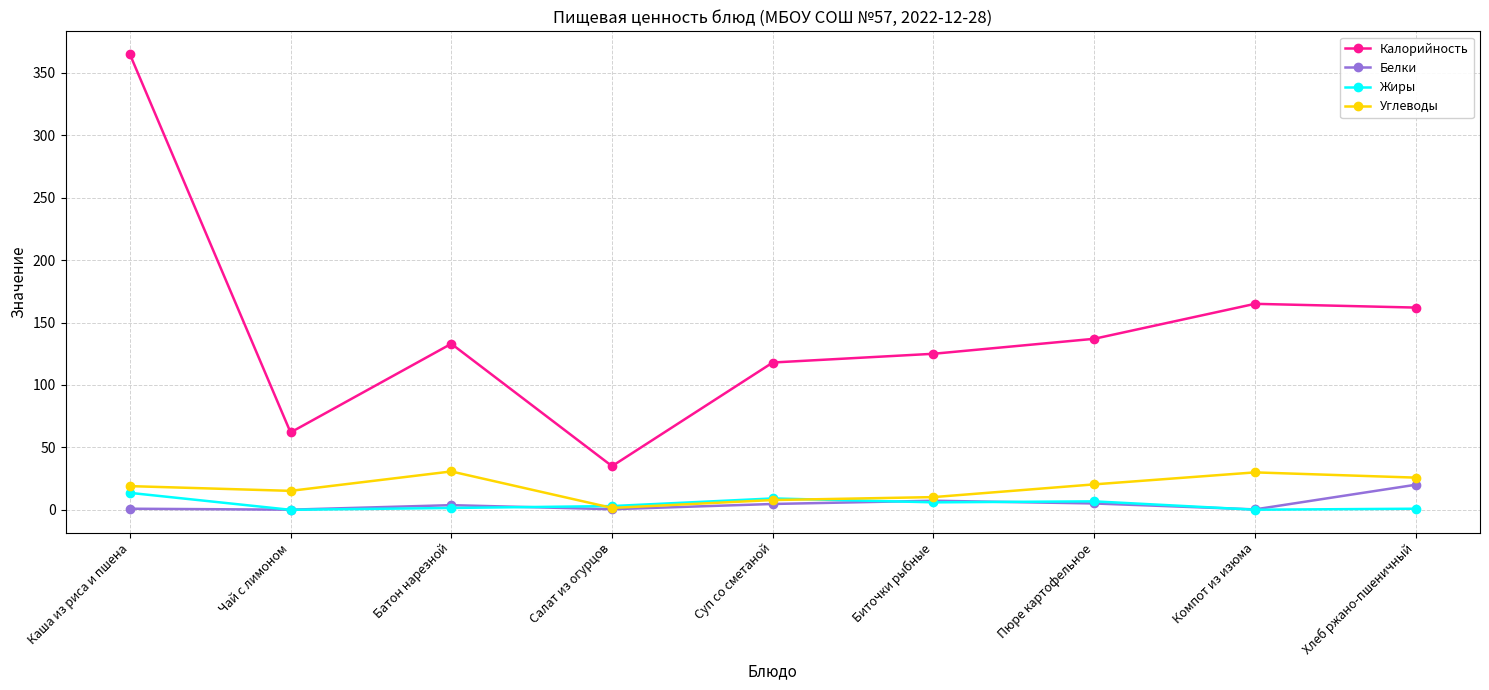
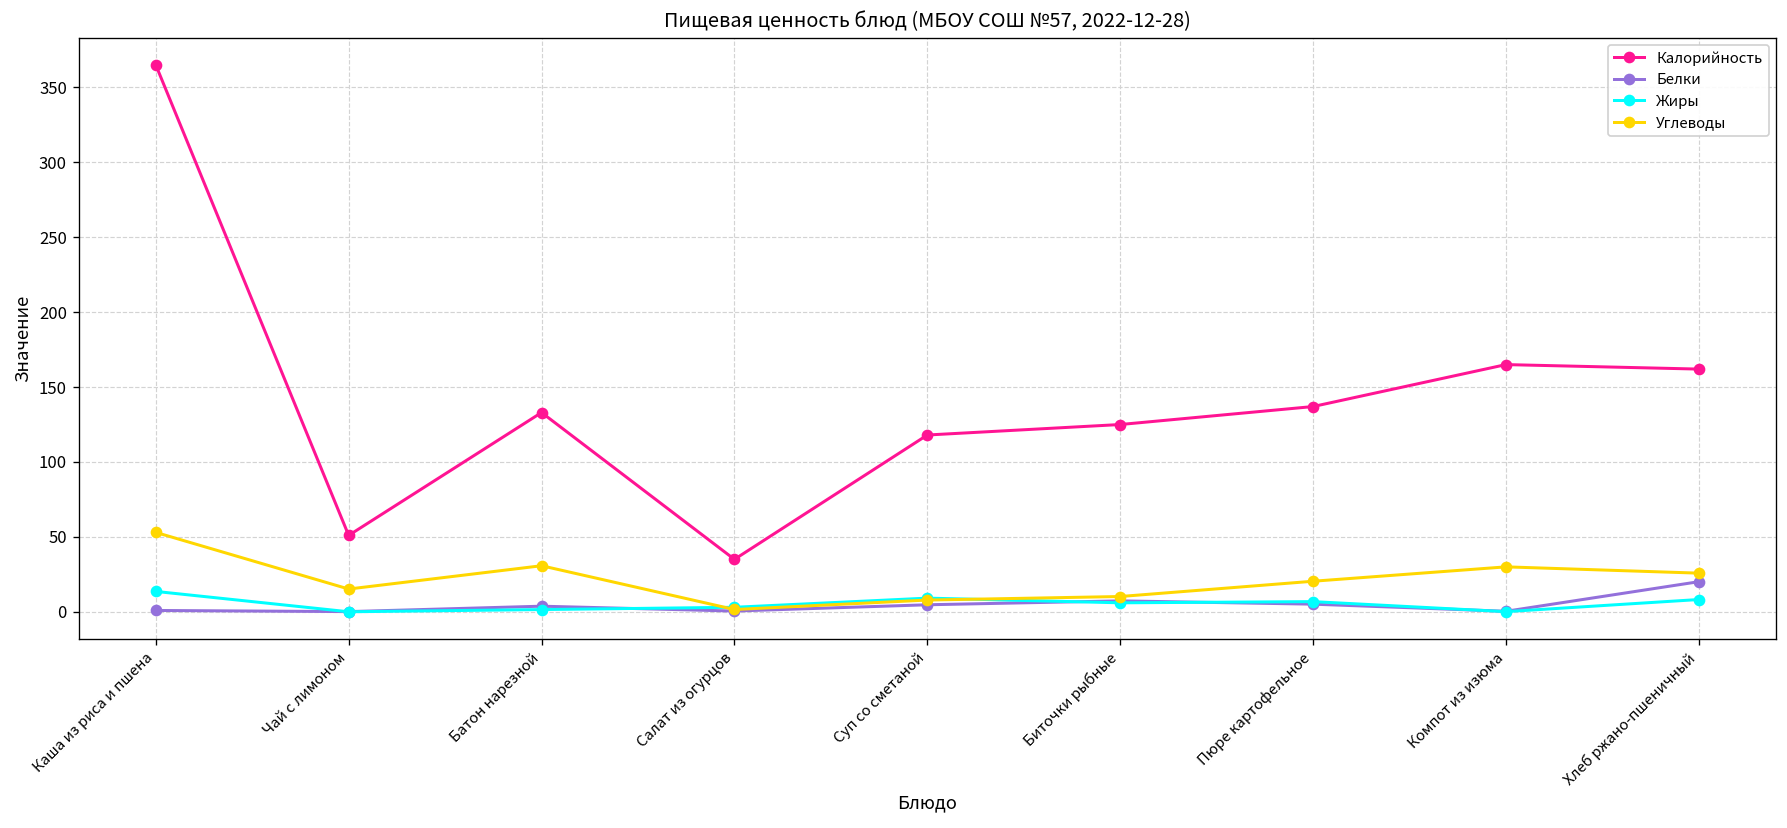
  {
    "Калорийность": {
      "Каша из риса и пшена": 365,
-     "Чай с лимоном": 62,
+     "Чай с лимоном": 51,
      "Батон нарезной": 133,
      "Салат из огурцов": 35,
      "Суп со сметаной": 118,
      "Биточки рыбные": 125,
      "Пюре картофельное": 137,
      "Компот из изюма": 165,
      "Хлеб ржано-пшеничный": 162
    },
    "Белки": {
      "Каша из риса и пшена": 1,
      "Батон нарезной": 4,
      "Суп со сметаной": 5,
      "Хлеб ржано-пшеничный": 20
    },
    "Жиры": {
      "Каша из риса и пшена": 14,
      "Батон нарезной": 2,
-     "Хлеб ржано-пшеничный": 1
+     "Хлеб ржано-пшеничный": 8
    },
    "Углеводы": {
-     "Каша из риса и пшена": 19,
+     "Каша из риса и пшена": 53,
      "Чай с лимоном": 15,
      "Батон нарезной": 31,
      "Биточки рыбные": 10,
      "Пюре картофельное": 20,
      "Компот из изюма": 30,
      "Хлеб ржано-пшеничный": 26
    }
  }
